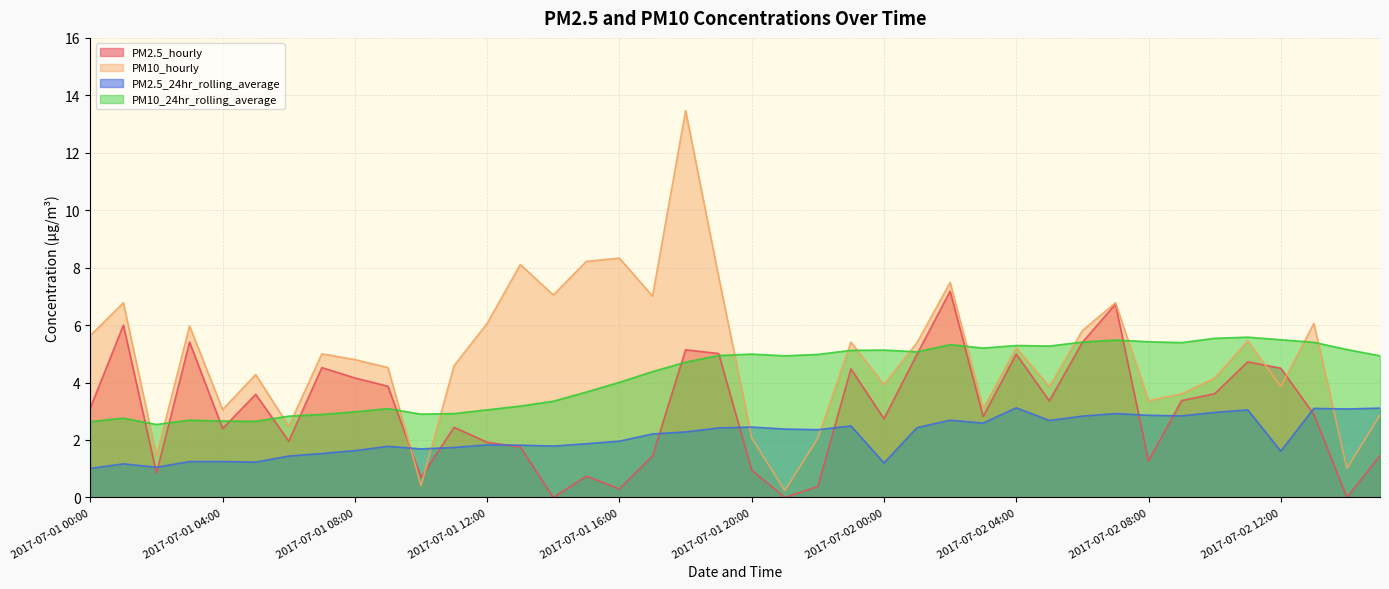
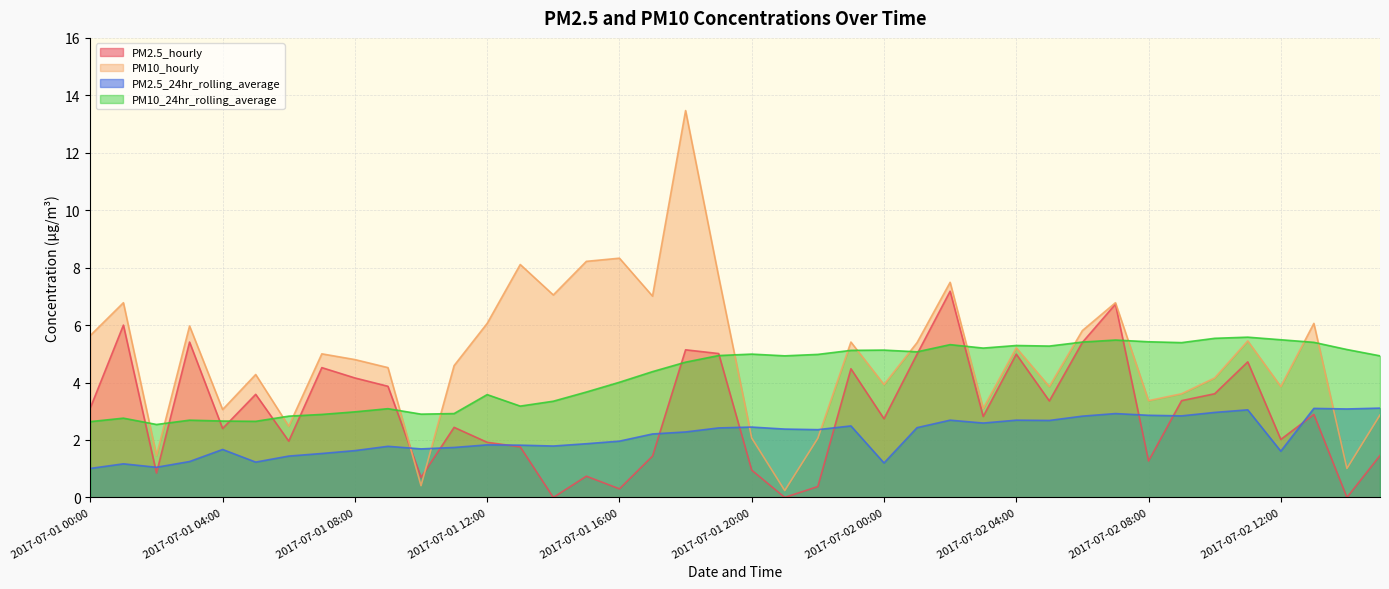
  {
    "PM2.5_hourly": {
      "2017-07-01 00:00": 3.1,
      "2017-07-01 04:00": 2.4,
      "2017-07-01 08:00": 4.2,
      "2017-07-01 12:00": 1.9,
      "2017-07-01 16:00": 0.3,
      "2017-07-01 20:00": 1.0,
      "2017-07-02 00:00": 2.7,
      "2017-07-02 04:00": 5.0,
      "2017-07-02 08:00": 1.3,
-     "2017-07-02 12:00": 4.5
+     "2017-07-02 12:00": 2.0
    },
    "PM10_hourly": {
      "2017-07-01 00:00": 5.6,
      "2017-07-01 04:00": 3.1,
      "2017-07-01 08:00": 4.8,
      "2017-07-01 12:00": 6.1,
      "2017-07-01 16:00": 8.3,
      "2017-07-01 20:00": 2.1,
      "2017-07-02 00:00": 3.9,
      "2017-07-02 08:00": 3.4,
      "2017-07-02 12:00": 3.9
    },
    "PM2.5_24hr_rolling_average": {
      "2017-07-01 00:00": 1.0,
-     "2017-07-01 04:00": 1.3,
+     "2017-07-01 04:00": 1.7,
      "2017-07-01 08:00": 1.6,
      "2017-07-01 12:00": 1.8,
      "2017-07-01 16:00": 2.0,
      "2017-07-01 20:00": 2.5,
      "2017-07-02 00:00": 1.2,
-     "2017-07-02 04:00": 3.1,
+     "2017-07-02 04:00": 2.7,
      "2017-07-02 08:00": 2.9,
      "2017-07-02 12:00": 1.6
    },
    "PM10_24hr_rolling_average": {
      "2017-07-01 00:00": 2.6,
      "2017-07-01 04:00": 2.7,
      "2017-07-01 08:00": 3.0,
-     "2017-07-01 12:00": 3.1,
+     "2017-07-01 12:00": 3.6,
      "2017-07-01 16:00": 4.0,
      "2017-07-01 20:00": 5.0,
      "2017-07-02 00:00": 5.1,
      "2017-07-02 08:00": 5.4,
      "2017-07-02 12:00": 5.5
    }
  }
